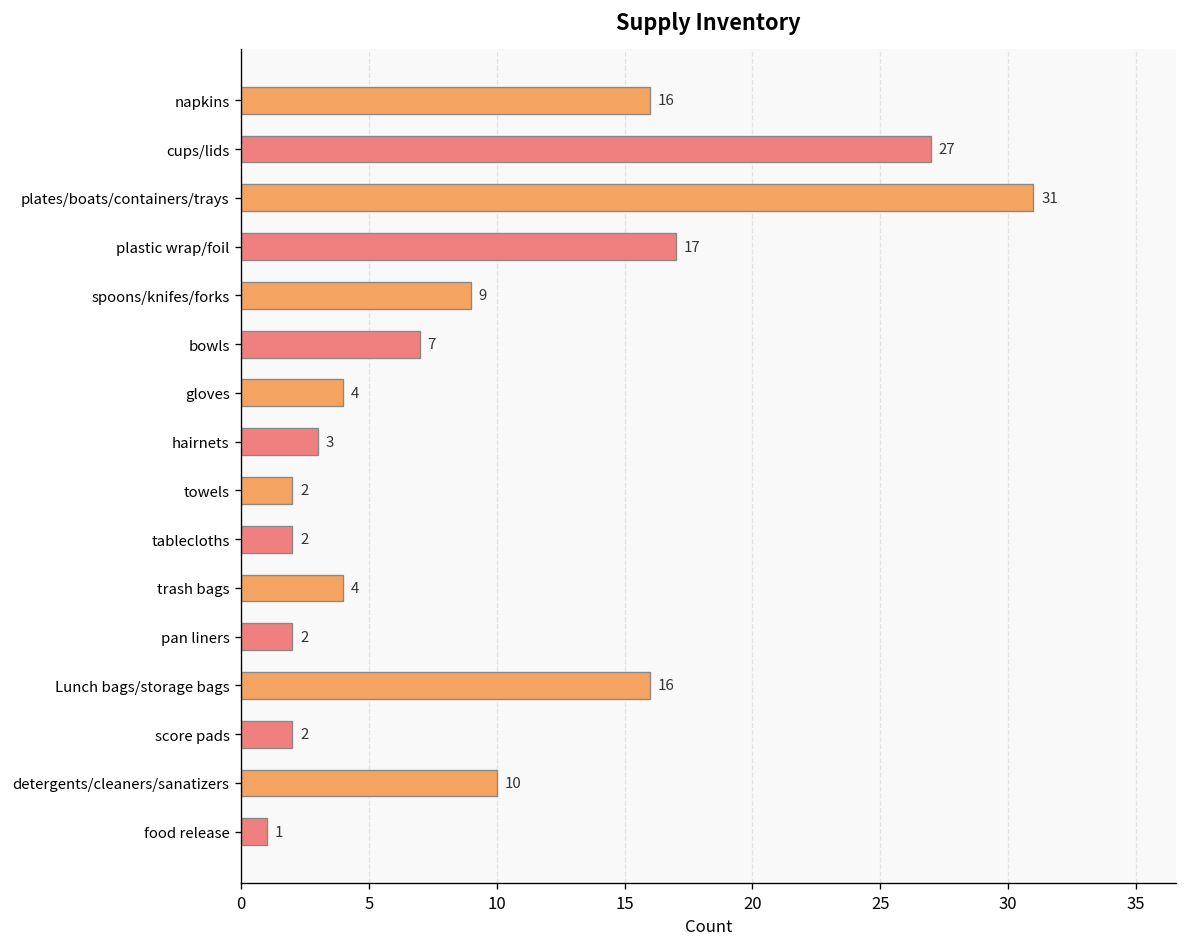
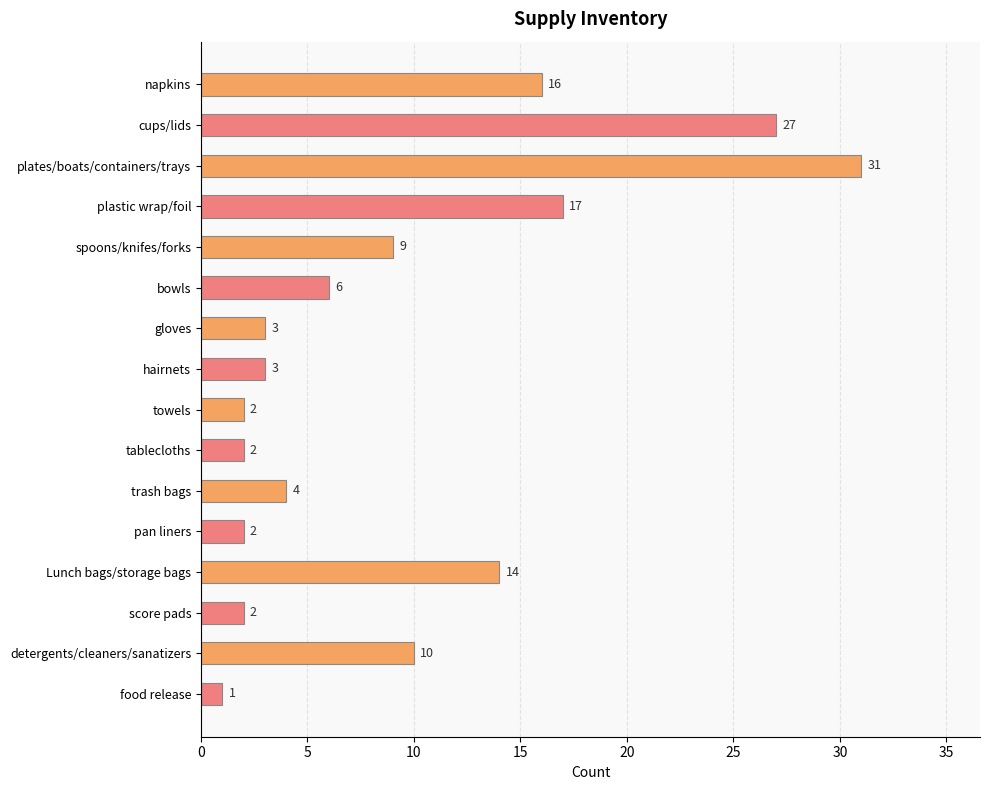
  {
    "napkins": 16,
    "cups/lids": 27,
    "plates/boats/containers/trays": 31,
    "plastic wrap/foil": 17,
    "spoons/knifes/forks": 9,
-   "bowls": 7,
-   "gloves": 4,
+   "bowls": 6,
+   "gloves": 3,
    "hairnets": 3,
    "towels": 2,
    "tablecloths": 2,
    "trash bags": 4,
    "pan liners": 2,
-   "Lunch bags/storage bags": 16,
+   "Lunch bags/storage bags": 14,
    "score pads": 2,
    "detergents/cleaners/sanatizers": 10,
    "food release": 1
  }
